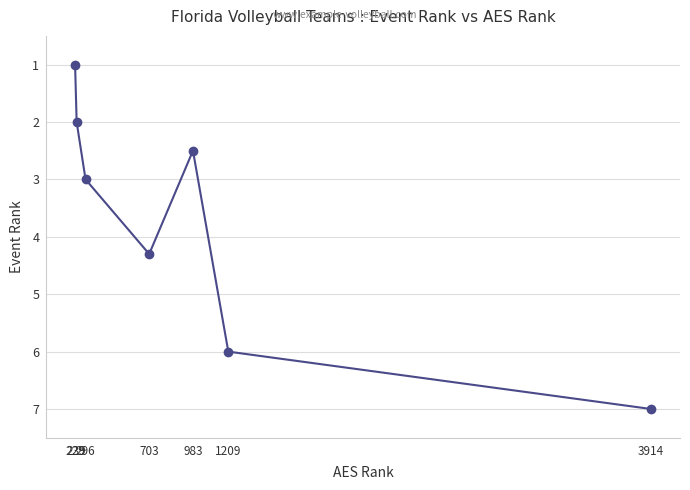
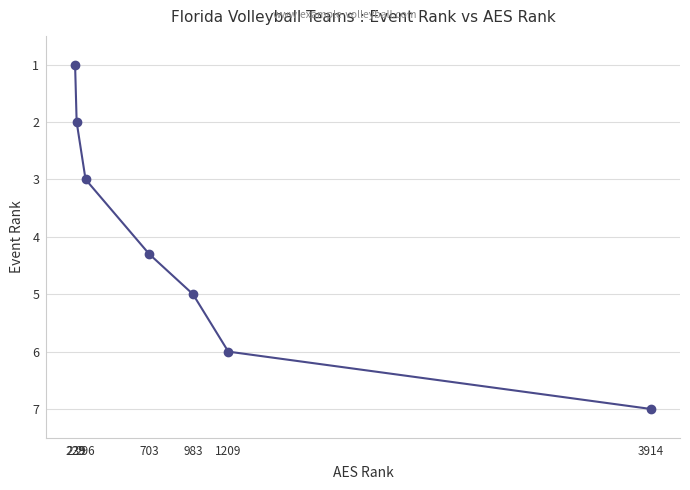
  {
    "703": 4.3,
-   "983": 2.5,
+   "983": 5.0,
    "1209": 6.0,
    "3914": 7.0
  }
